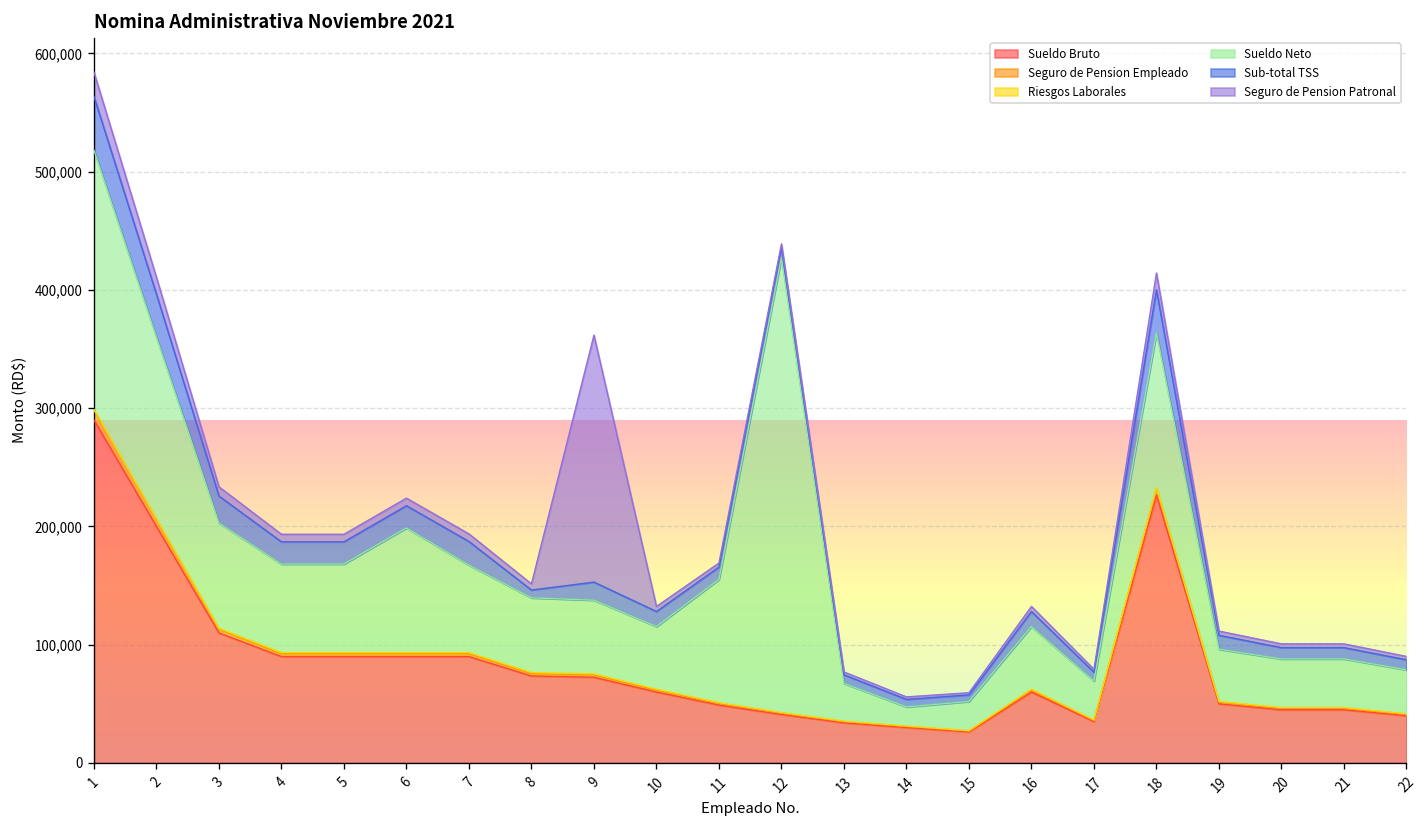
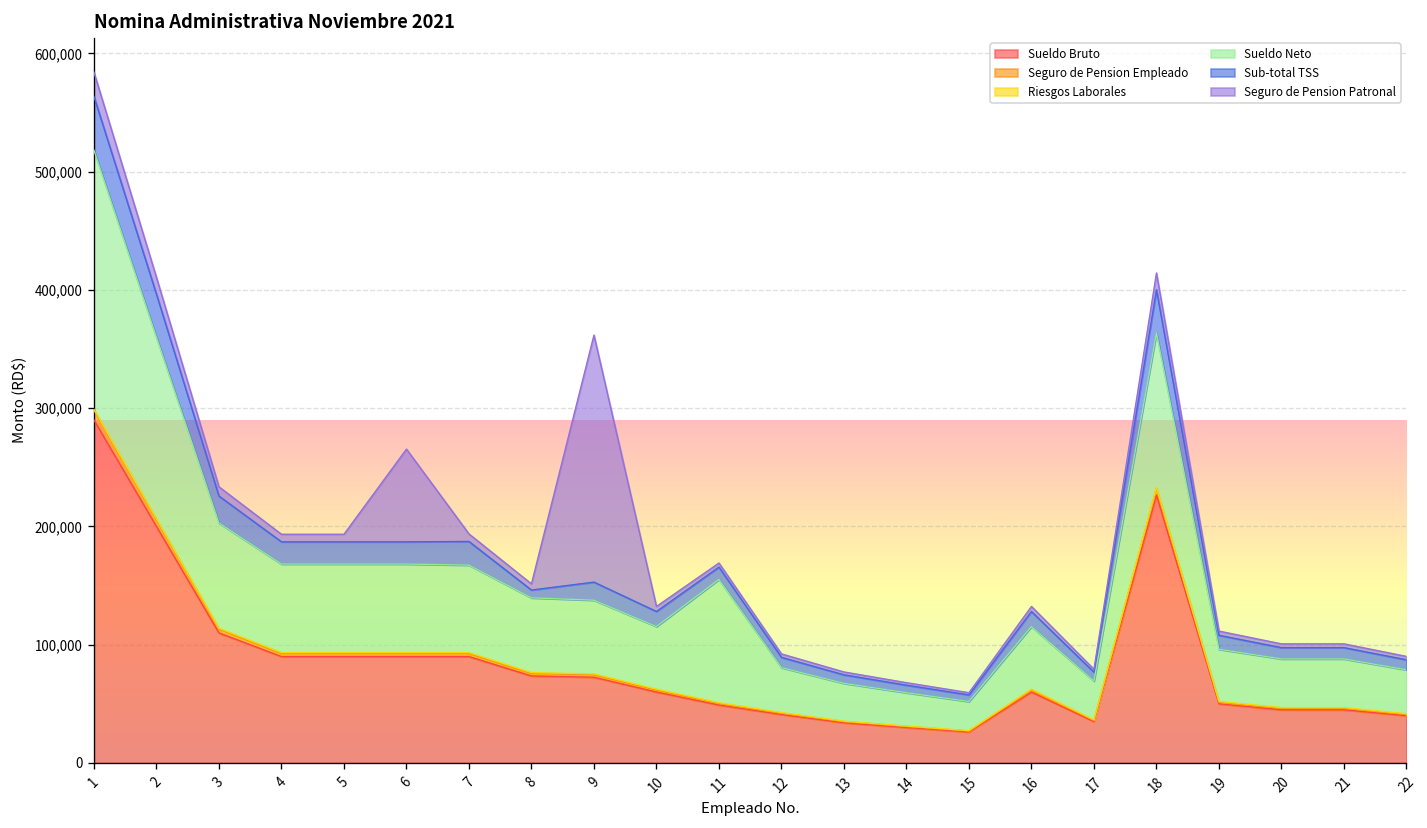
  {
    "Sueldo Bruto": {
      "1": "290,000",
      "2": "200,000",
      "3": "110,000",
      "18": "230,000"
    },
    "Sueldo Neto": {
      "1": "220,000",
      "2": "150,000",
      "3": "90,000",
      "4": "70,000",
      "5": "70,000",
-     "6": "110,000",
+     "6": "70,000",
      "7": "70,000",
      "8": "60,000",
      "9": "60,000",
      "10": "50,000",
      "11": "100,000",
-     "12": "380,000",
+     "12": "40,000",
      "13": "30,000",
-     "14": "20,000",
+     "14": "30,000",
      "15": "20,000",
      "16": "50,000",
      "17": "30,000",
      "18": "130,000",
      "19": "40,000",
      "20": "40,000",
      "21": "40,000",
      "22": "40,000"
    },
    "Sub-total TSS": {
      "1": "50,000",
      "2": "40,000",
      "3": "20,000",
      "4": "20,000",
      "5": "20,000",
      "6": "20,000",
      "7": "20,000",
      "8": "10,000",
      "9": "20,000",
      "10": "10,000",
      "11": "10,000",
      "12": "10,000",
      "16": "10,000",
      "18": "40,000",
      "19": "10,000",
      "20": "10,000",
      "21": "10,000",
      "22": "10,000"
    },
    "Seguro de Pension Patronal": {
      "1": "20,000",
      "2": "10,000",
      "3": "10,000",
      "4": "10,000",
      "5": "10,000",
-     "6": "10,000",
+     "6": "80,000",
      "7": "10,000",
      "8": "10,000",
      "9": "210,000",
      "10": "0",
      "11": "0",
      "12": "0",
      "16": "0",
      "18": "10,000",
      "19": "0",
      "20": "0",
      "21": "0",
      "22": "0"
    }
  }
